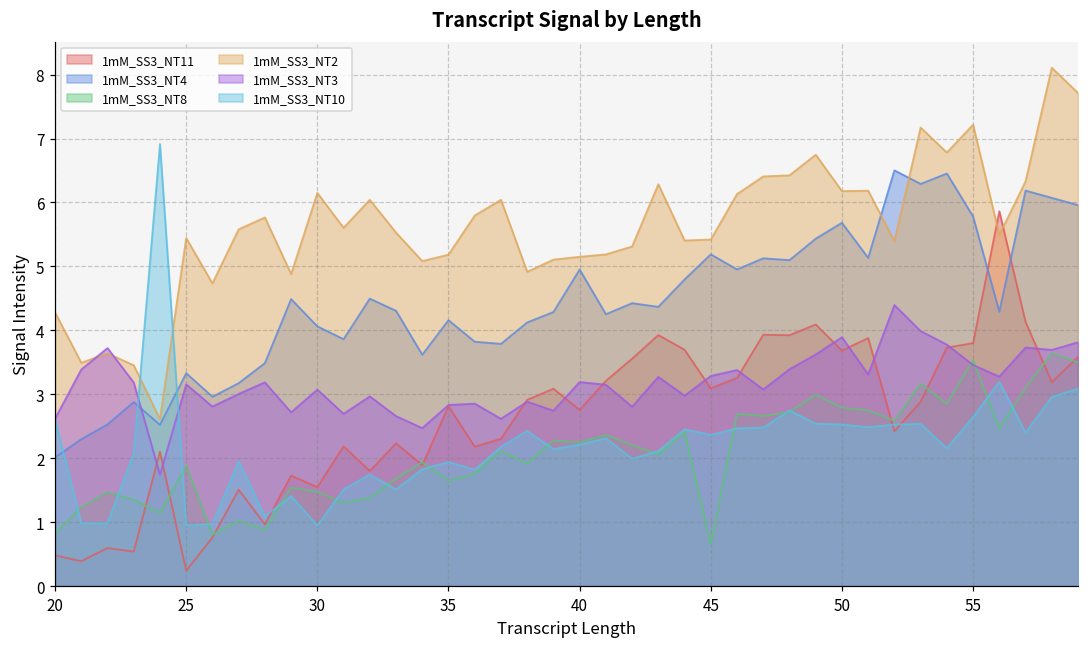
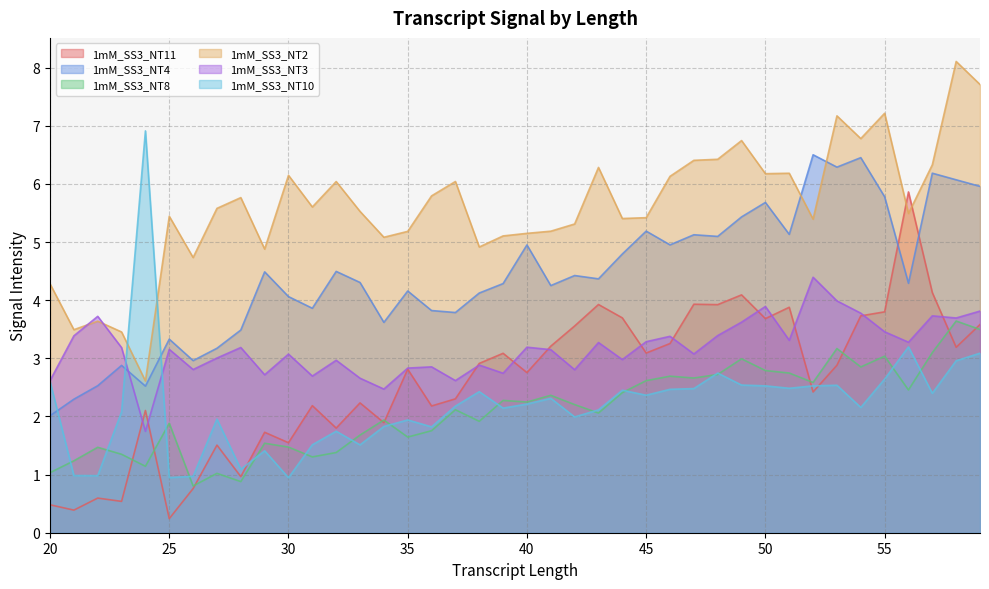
  {
    "1mM_SS3_NT8": {
-     "20": 0.8,
+     "20": 1.0,
      "25": 1.9,
      "30": 1.5,
      "35": 1.6,
-     "45": 0.7,
+     "45": 2.6,
      "50": 2.8,
-     "55": 3.5
+     "55": 3.0
    }
  }
